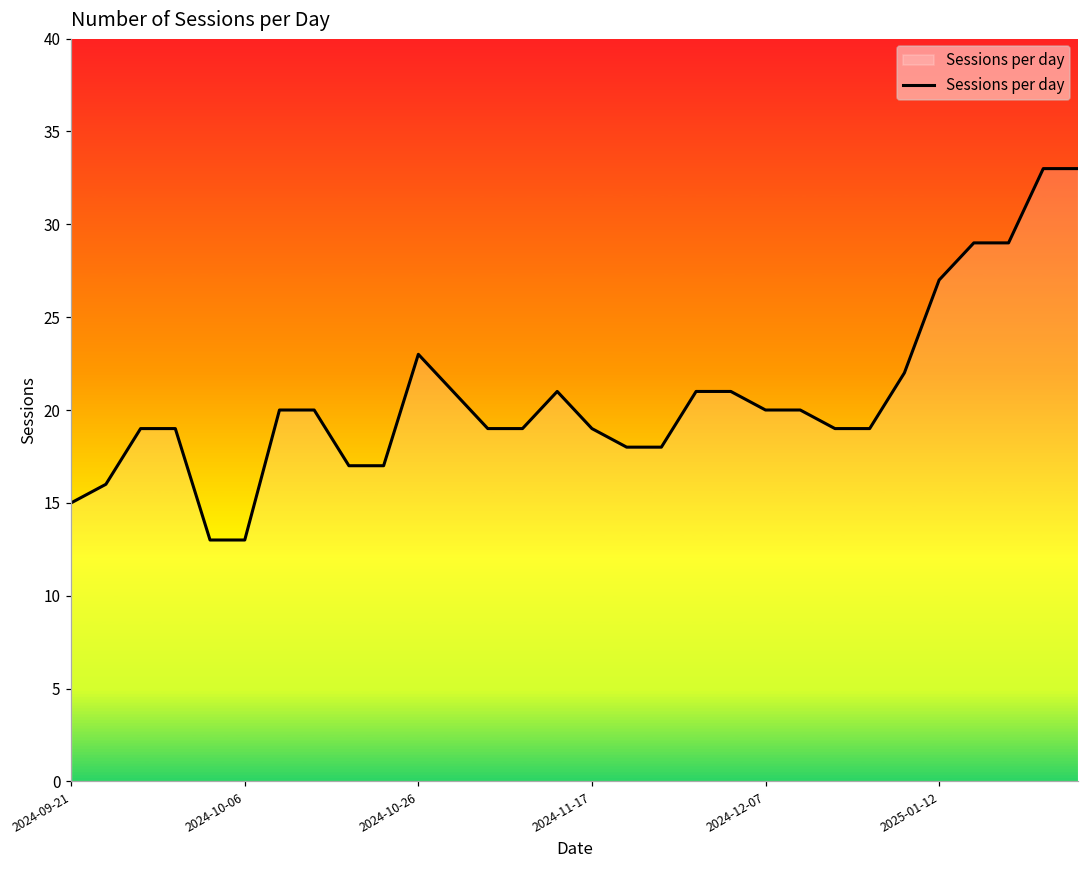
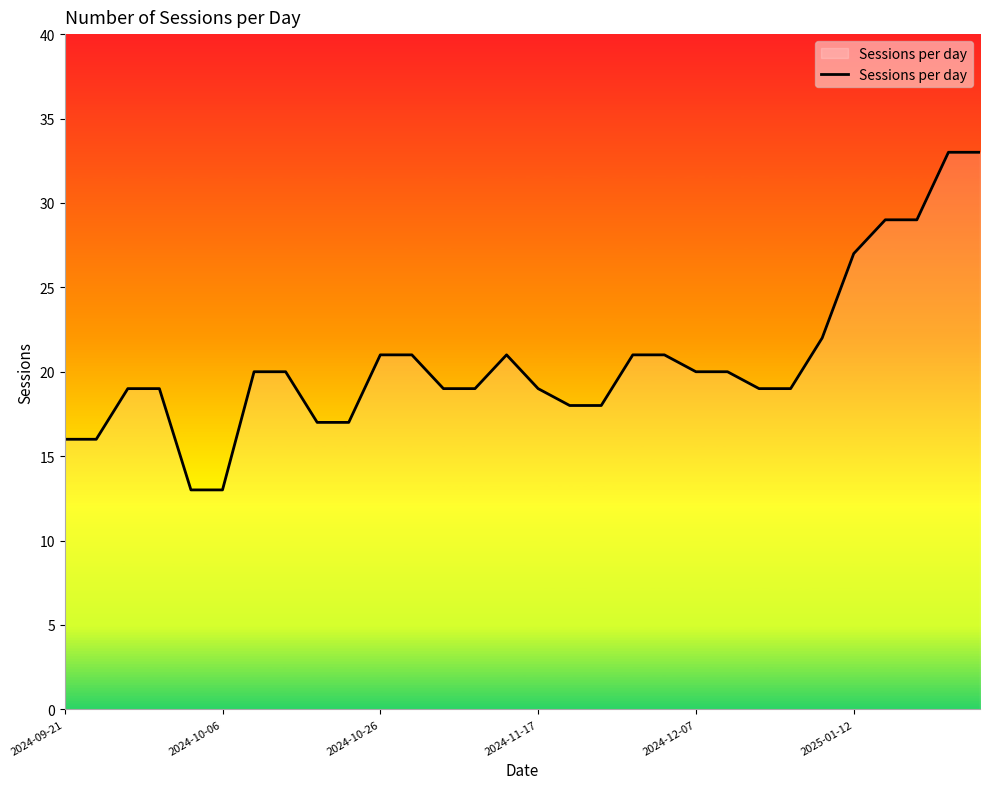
  {
-   "2024-09-21": 15,
+   "2024-09-21": 16,
    "2024-10-06": 13,
-   "2024-10-26": 23,
+   "2024-10-26": 21,
    "2024-11-17": 19,
    "2024-12-07": 20,
    "2025-01-12": 27
  }
